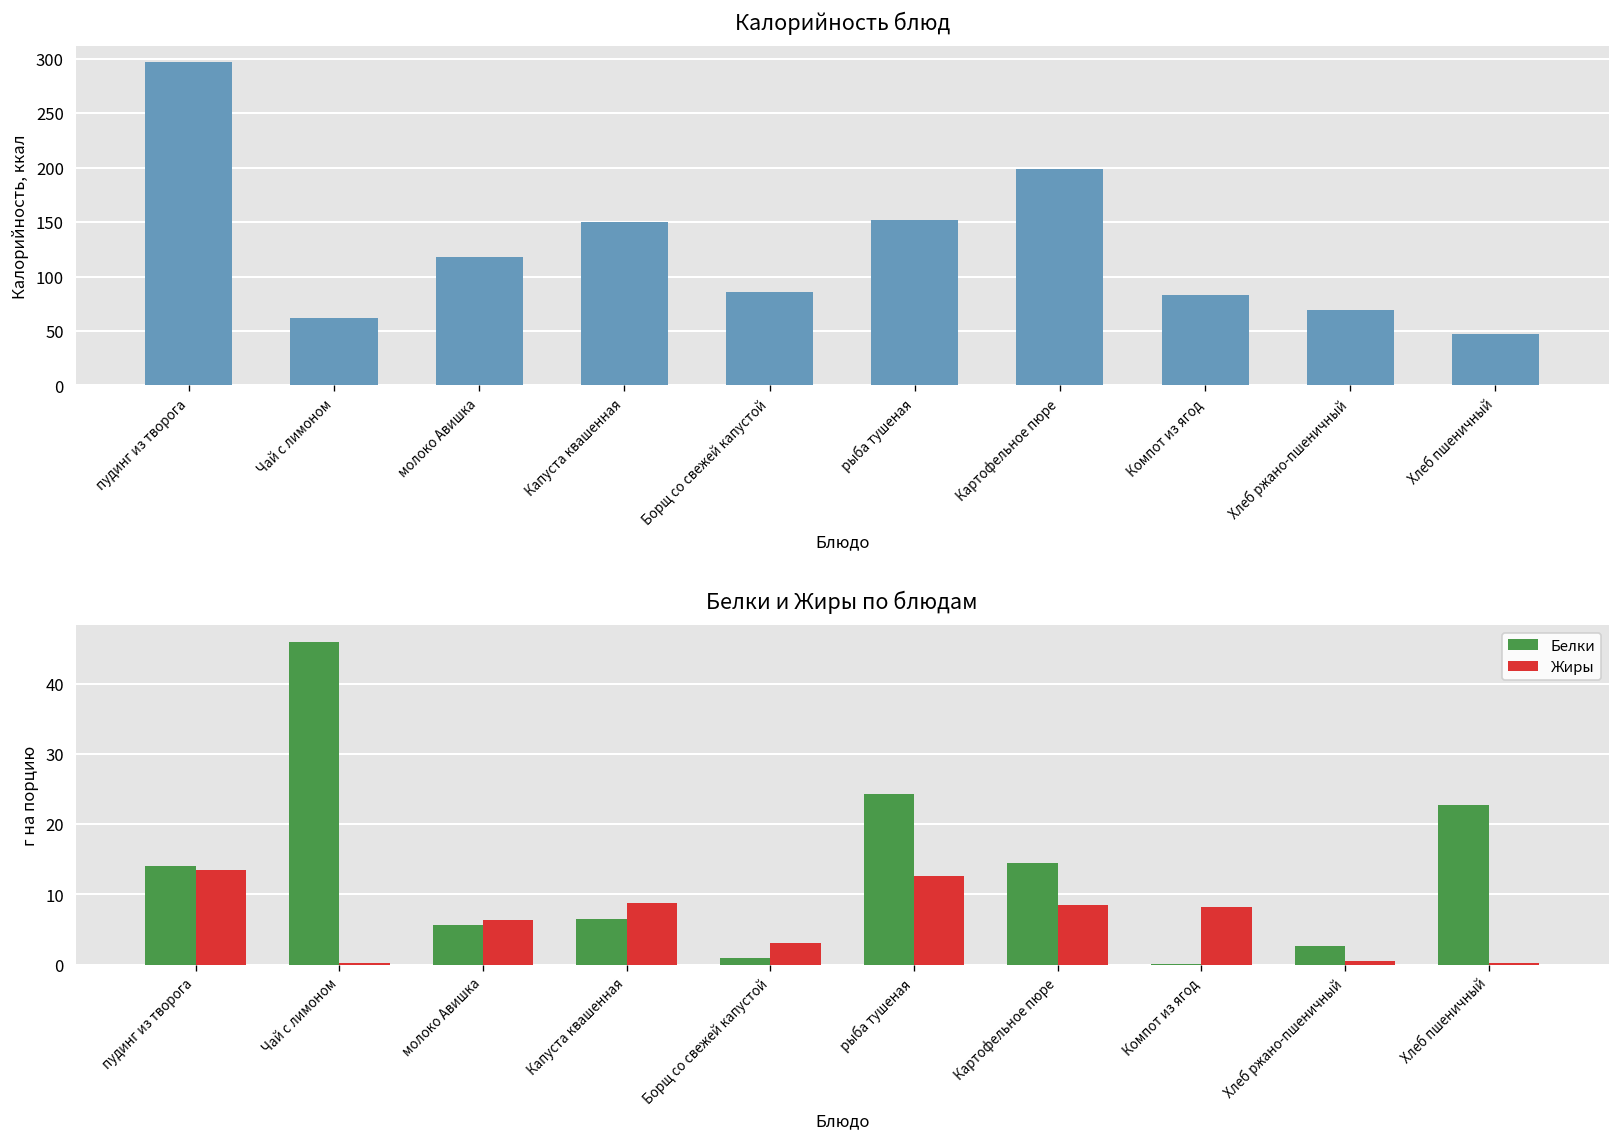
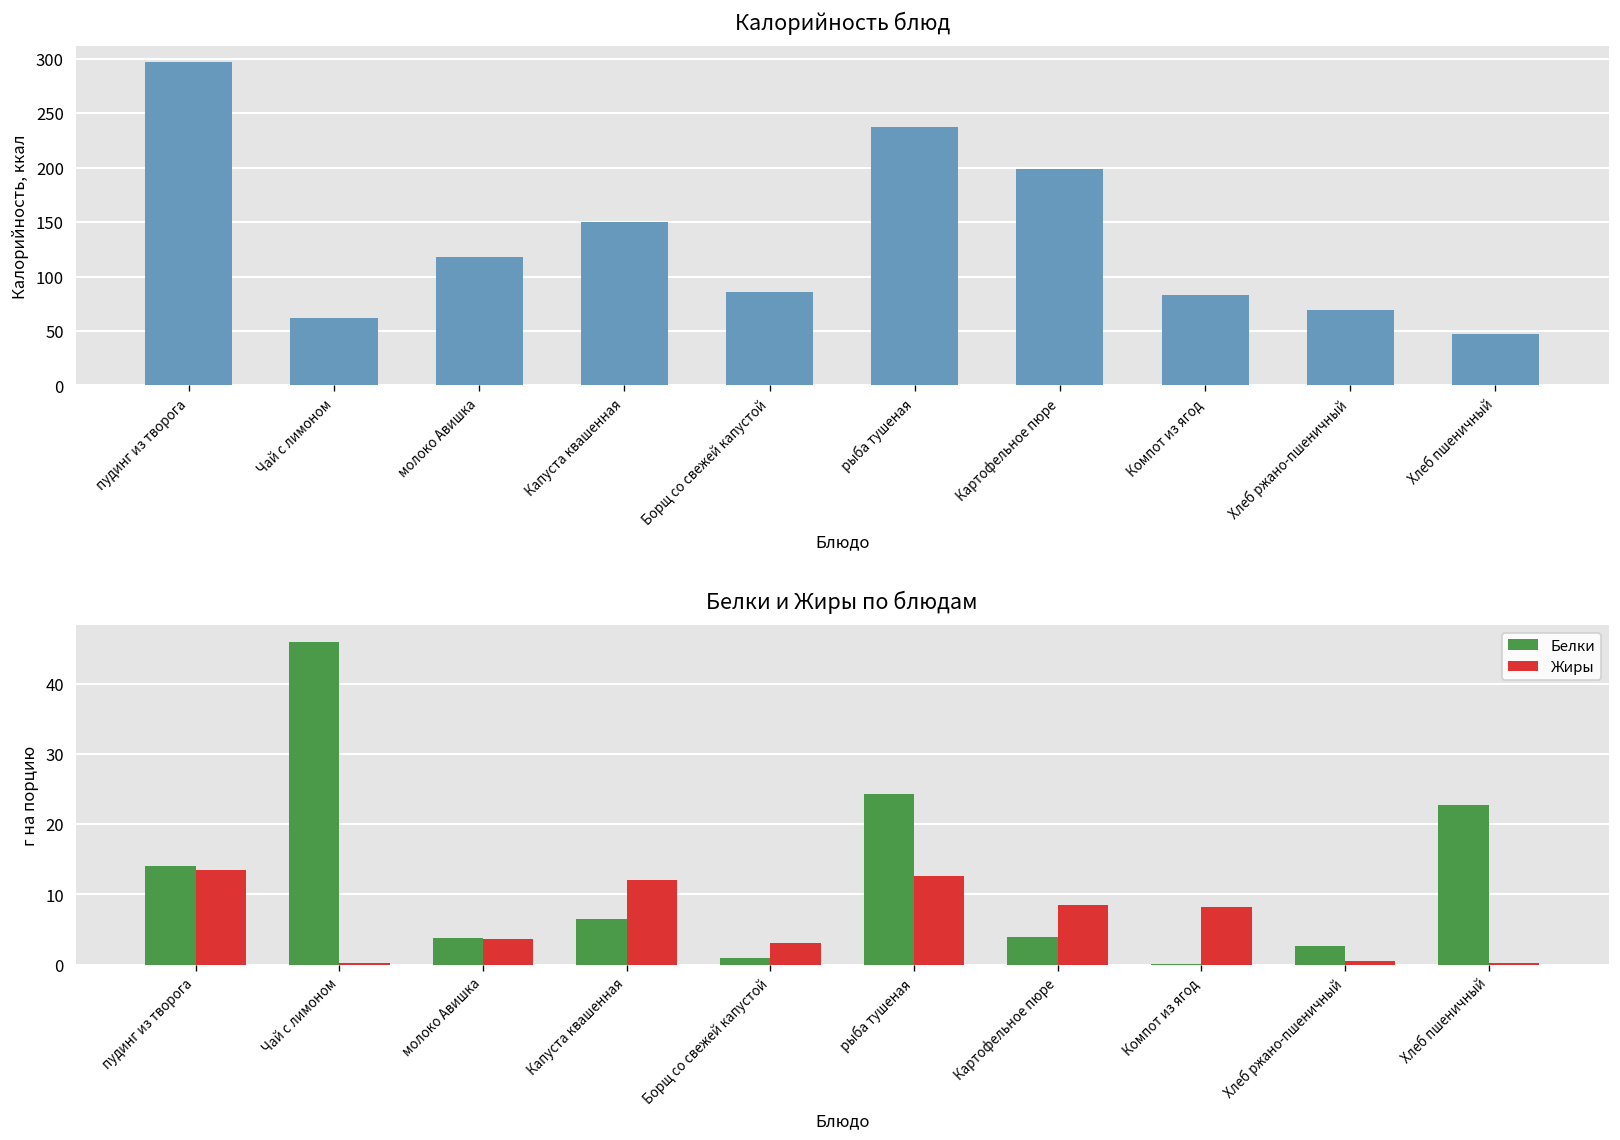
  {
    "Калорийность блюд": {
      "пудинг из творога": 300,
      "Чай с лимоном": 60,
      "молоко Авишка": 120,
      "Капуста квашенная": 150,
      "Борщ со свежей капустой": 90,
-     "рыба тушеная": 150,
+     "рыба тушеная": 240,
      "Картофельное пюре": 200,
      "Компот из ягод": 80,
      "Хлеб ржано-пшеничный": 70,
      "Хлеб пшеничный": 50
    },
    "Белки и Жиры по блюдам": {
      "Белки": {
        "пудинг из творога": 14,
        "Чай с лимоном": 46,
-       "молоко Авишка": 6,
+       "молоко Авишка": 4,
        "Капуста квашенная": 6,
        "Борщ со свежей капустой": 1,
        "рыба тушеная": 24,
-       "Картофельное пюре": 15,
+       "Картофельное пюре": 4,
        "Хлеб ржано-пшеничный": 3,
        "Хлеб пшеничный": 23
      },
      "Жиры": {
        "пудинг из творога": 14,
-       "молоко Авишка": 6,
-       "Капуста квашенная": 9,
+       "молоко Авишка": 4,
+       "Капуста квашенная": 12,
        "Борщ со свежей капустой": 3,
        "рыба тушеная": 13,
        "Картофельное пюре": 8,
        "Компот из ягод": 8,
        "Хлеб ржано-пшеничный": 0
      }
    }
  }
